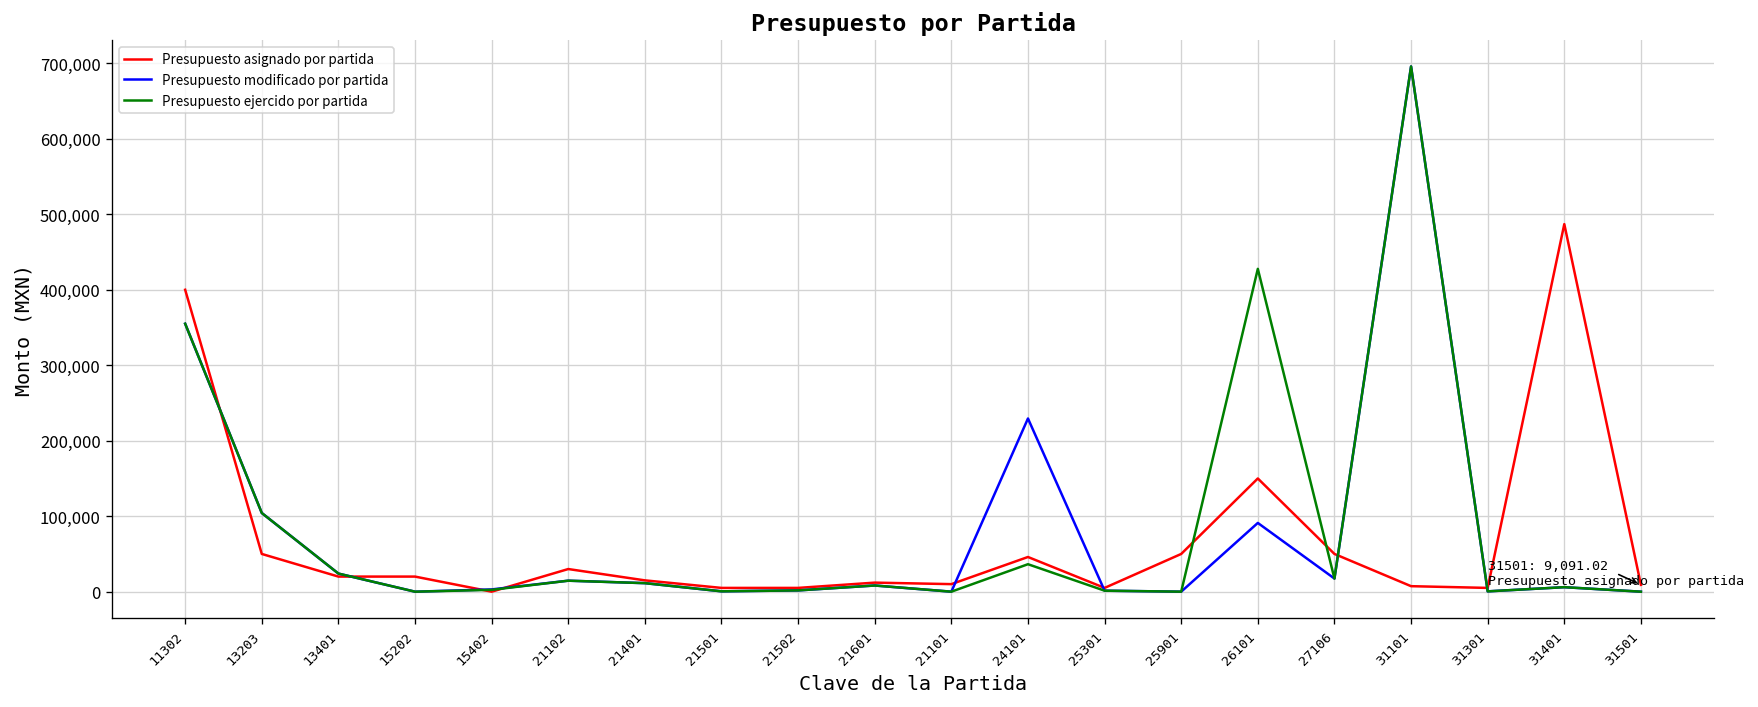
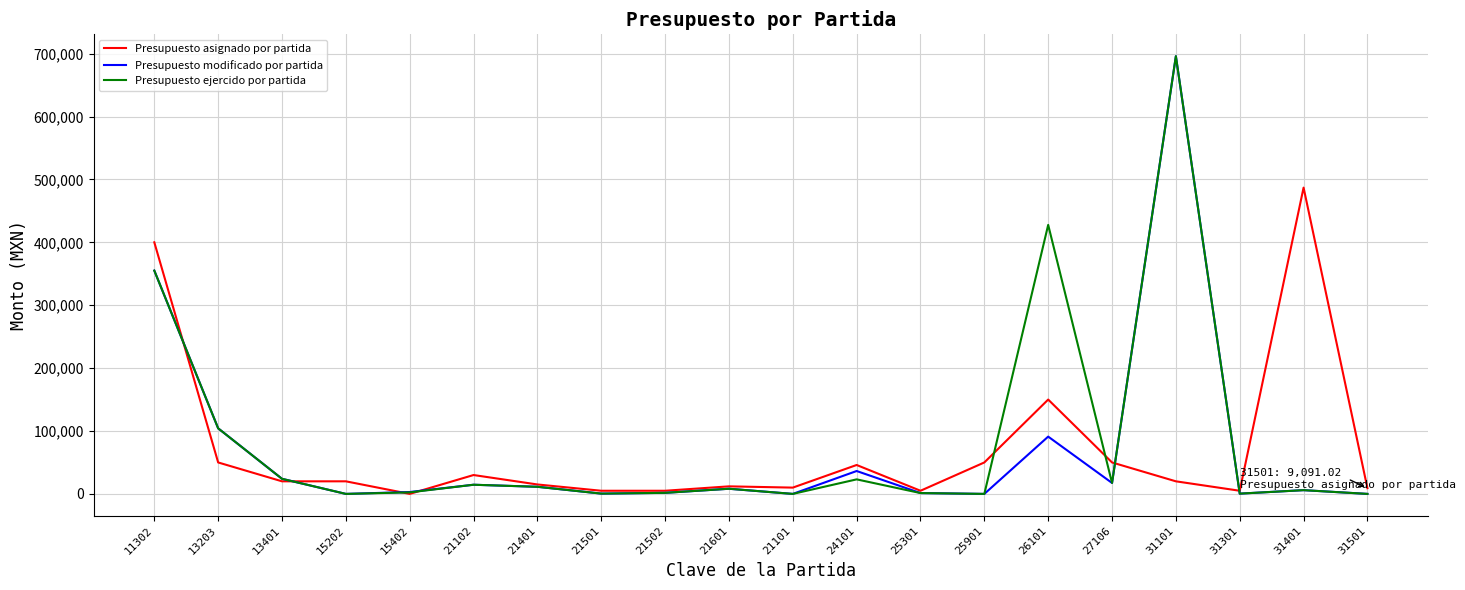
  {
    "Presupuesto asignado por partida": {
      "11302": "400,000",
      "13203": "50,000",
      "15202": "20,000",
      "21102": "30,000",
      "21501": "10,000",
      "21101": "10,000",
      "24101": "50,000",
      "25901": "50,000",
      "26101": "150,000",
      "27106": "50,000",
-     "31101": "10,000",
+     "31101": "20,000",
      "31301": "10,000",
      "31401": "490,000"
    },
    "Presupuesto modificado por partida": {
-     "24101": "230,000",
+     "24101": "40,000",
      "26101": "90,000"
    },
    "Presupuesto ejercido por partida": {
-     "24101": "40,000",
+     "24101": "20,000",
      "26101": "430,000"
    }
  }
